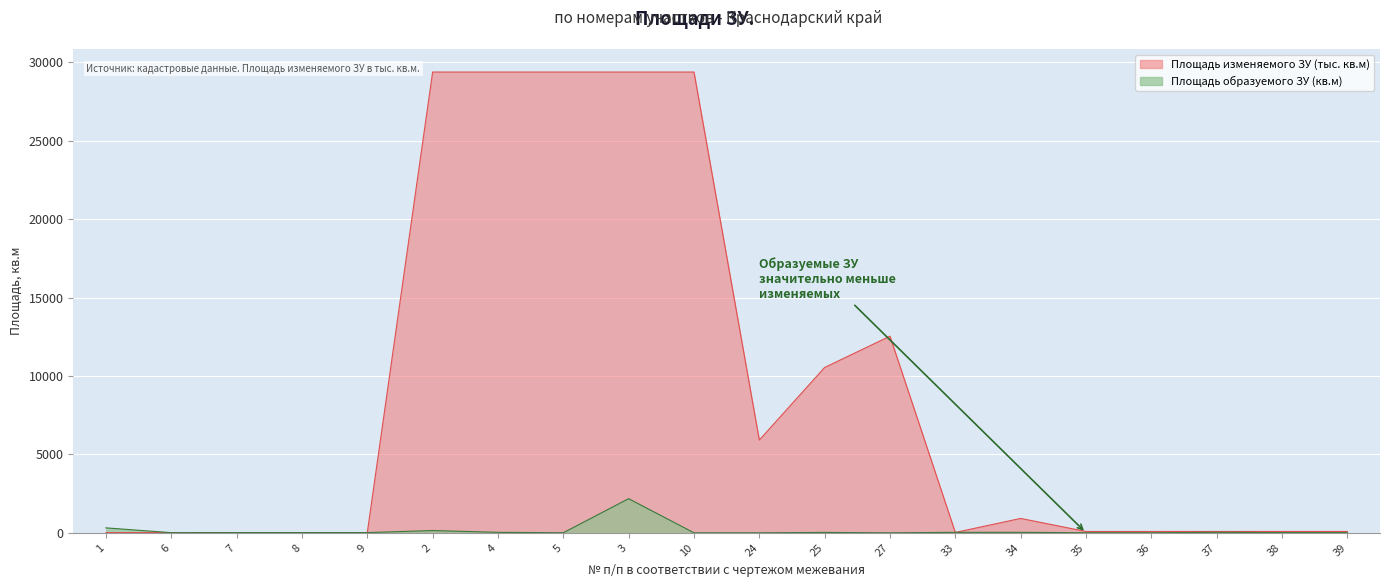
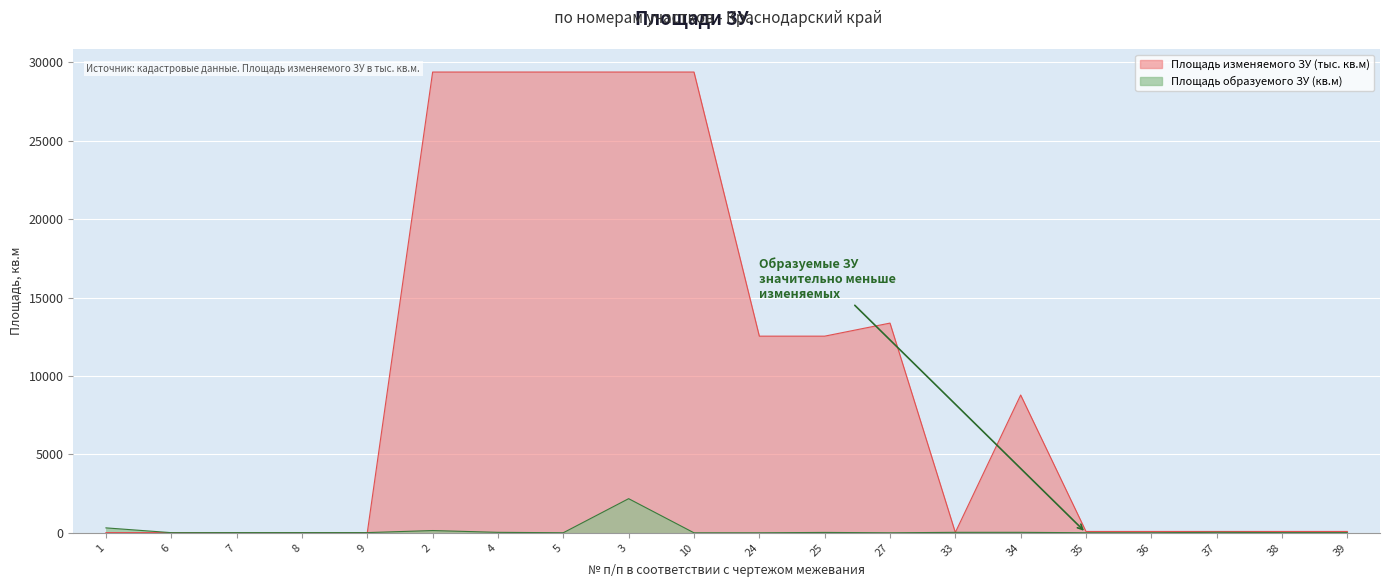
  {
    "Площадь изменяемого ЗУ (тыс. кв.м)": {
      "1": 0,
      "2": 29400,
      "4": 29400,
      "5": 29400,
      "3": 29400,
      "10": 29400,
-     "24": 5900,
-     "25": 10500,
-     "27": 12500,
-     "34": 900
+     "24": 12500,
+     "25": 12500,
+     "27": 13400,
+     "34": 8800
    }
  }
